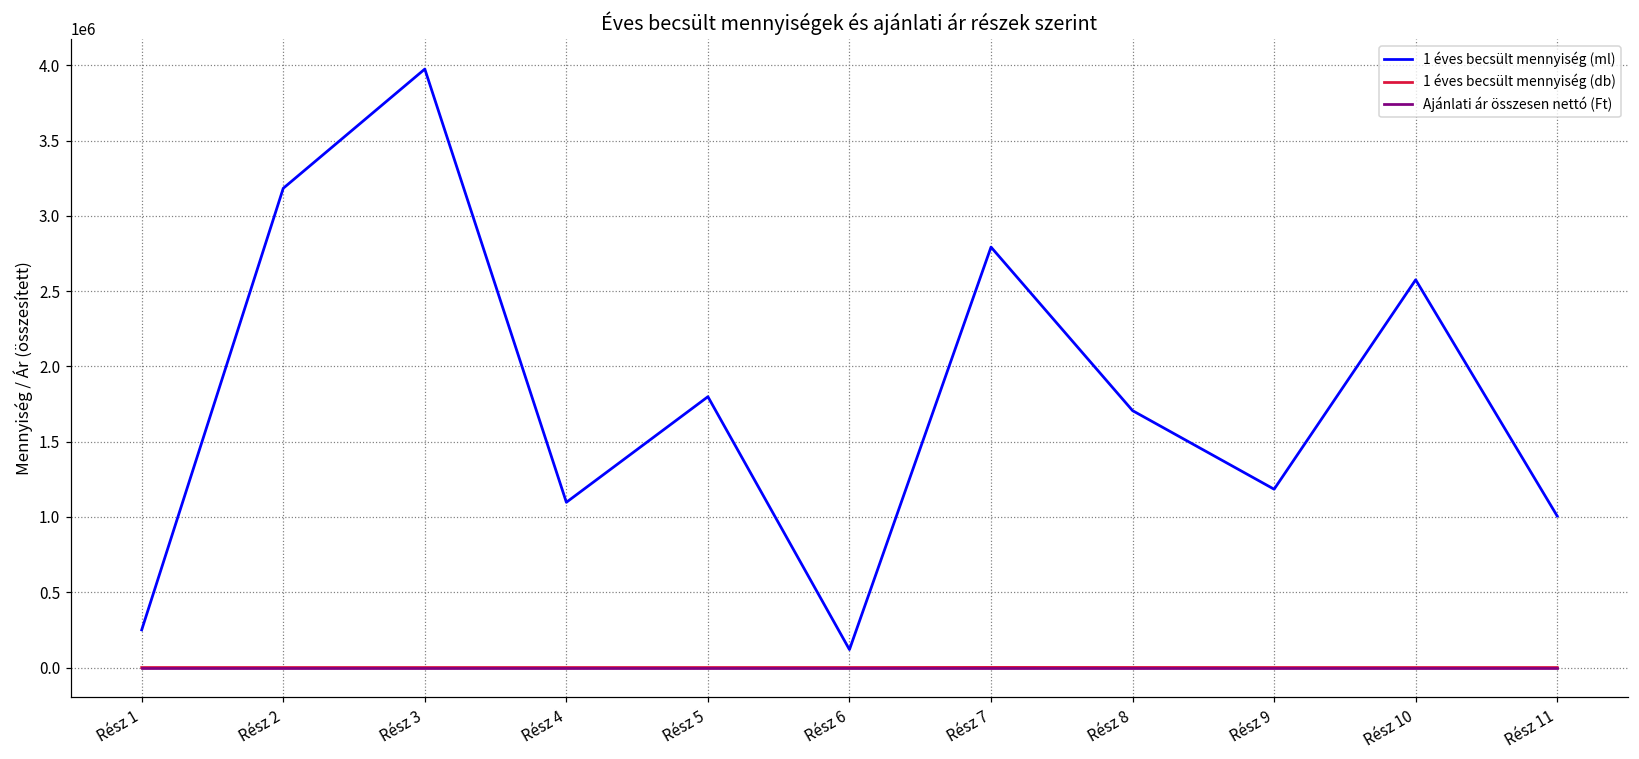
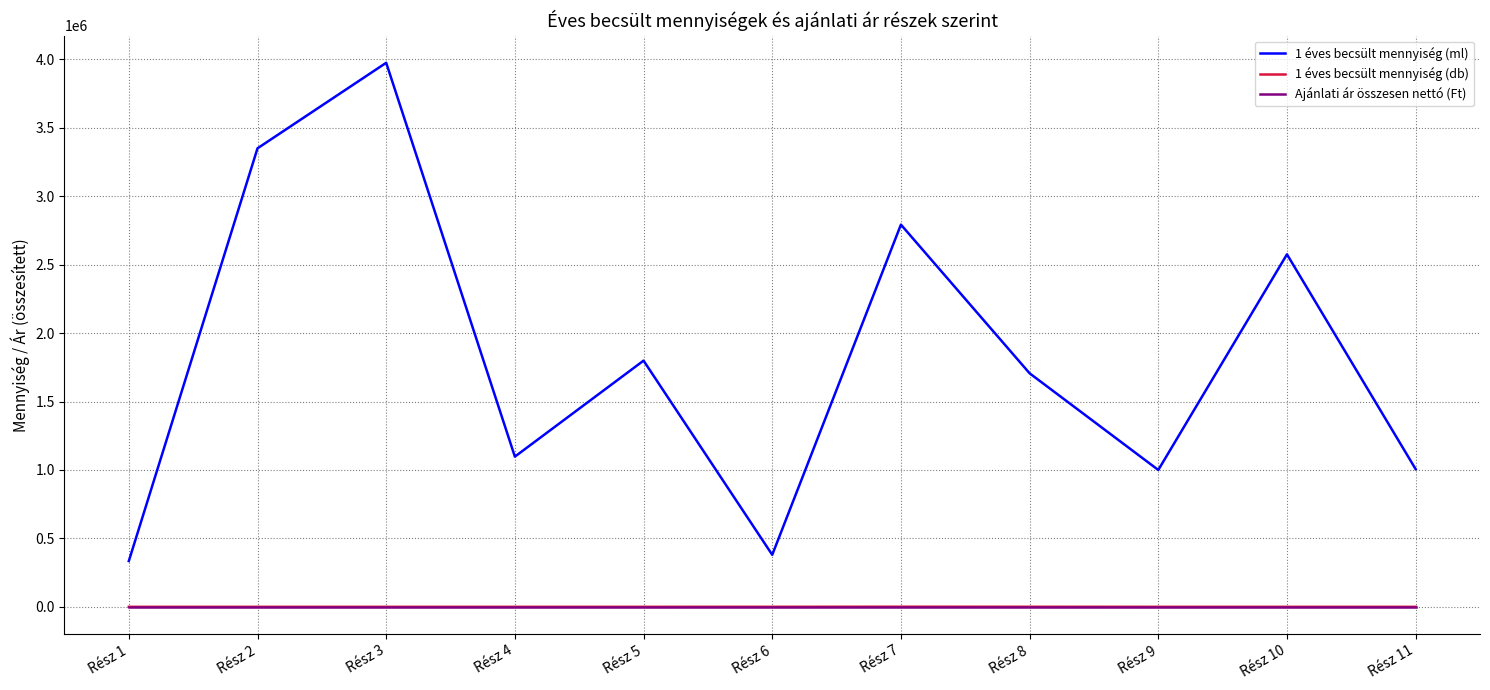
  {
    "1 éves becsült mennyiség (ml)": {
-     "Rész 1": 250000,
-     "Rész 2": 3180000,
+     "Rész 1": 330000,
+     "Rész 2": 3350000,
      "Rész 3": 3980000,
      "Rész 4": 1100000,
      "Rész 5": 1800000,
-     "Rész 6": 120000,
+     "Rész 6": 380000,
      "Rész 7": 2790000,
      "Rész 8": 1710000,
-     "Rész 9": 1180000,
+     "Rész 9": 1000000,
      "Rész 10": 2580000,
      "Rész 11": 1010000
    },
    "Ajánlati ár összesen nettó (Ft)": {
      "Rész 1": 0,
      "Rész 2": 0,
      "Rész 3": 0,
      "Rész 4": 0,
      "Rész 5": 0,
      "Rész 6": 0,
      "Rész 7": 0,
      "Rész 8": 0,
      "Rész 9": 0,
      "Rész 10": 0,
      "Rész 11": 0
    }
  }
